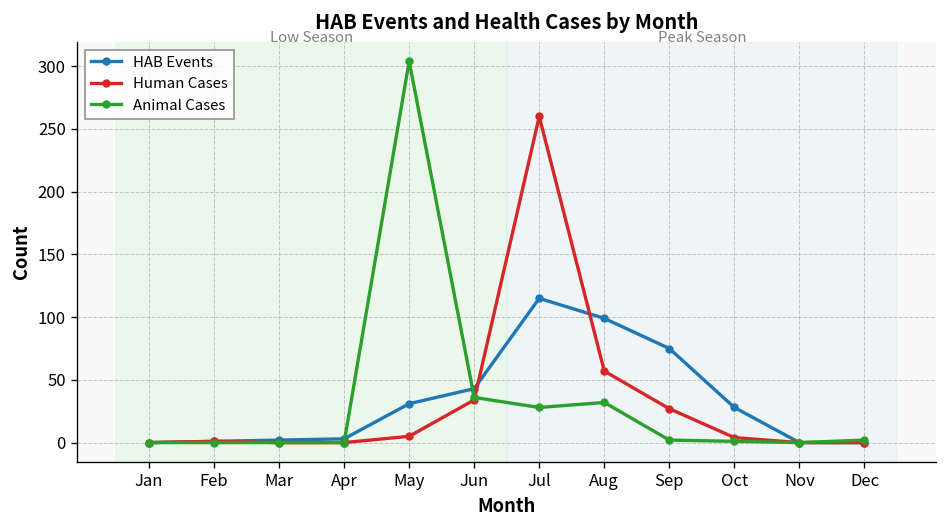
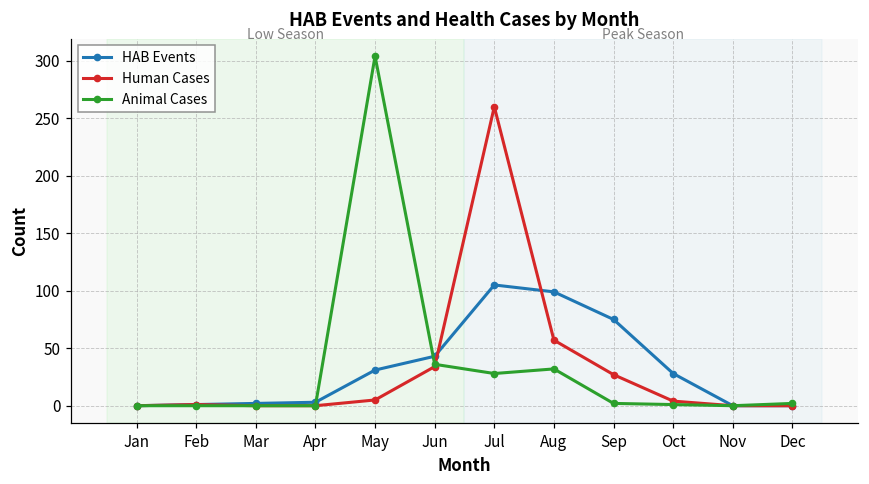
  {
    "HAB Events": {
      "Apr": 3,
      "May": 31,
      "Jun": 43,
-     "Jul": 115,
+     "Jul": 105,
      "Aug": 99,
      "Sep": 75,
      "Oct": 28
    },
    "Human Cases": {
      "May": 5,
      "Jul": 260,
      "Aug": 57,
      "Sep": 27,
      "Oct": 4
    },
    "Animal Cases": {
      "May": 304,
      "Jul": 28,
      "Aug": 32,
      "Sep": 2,
      "Oct": 1
    }
  }
